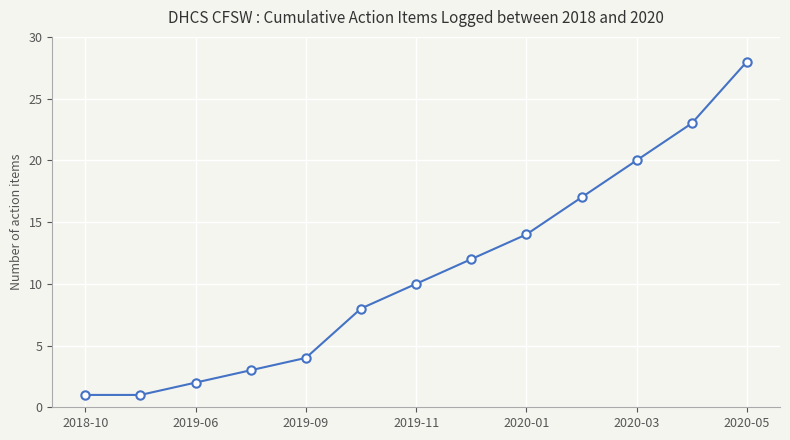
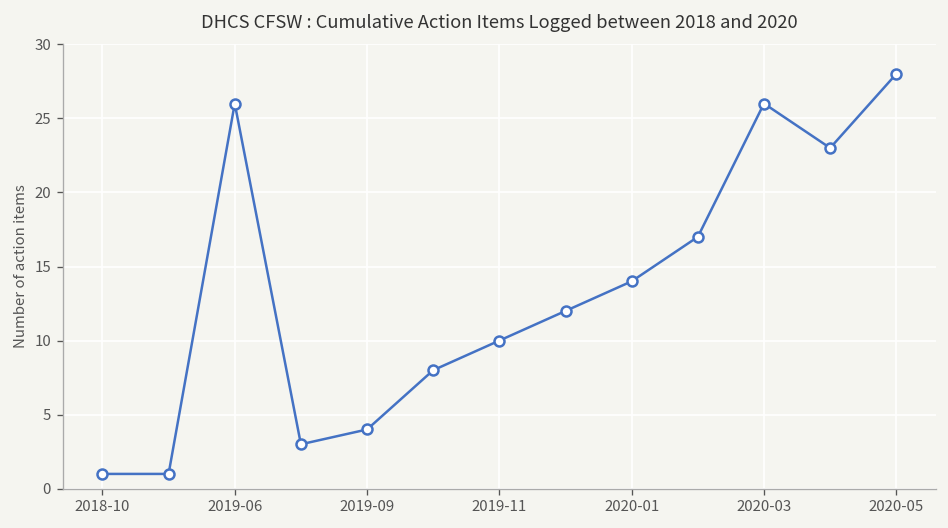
  {
    "2018-10": 1,
-   "2019-06": 2,
+   "2019-06": 26,
    "2019-09": 4,
    "2019-11": 10,
    "2020-01": 14,
-   "2020-03": 20,
+   "2020-03": 26,
    "2020-05": 28
  }
